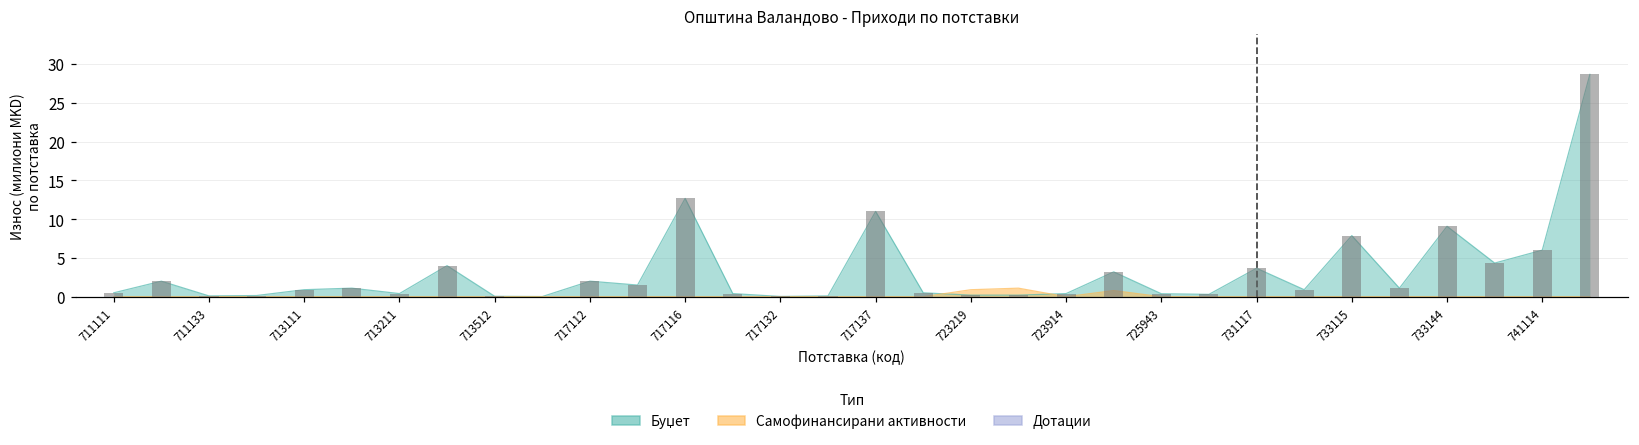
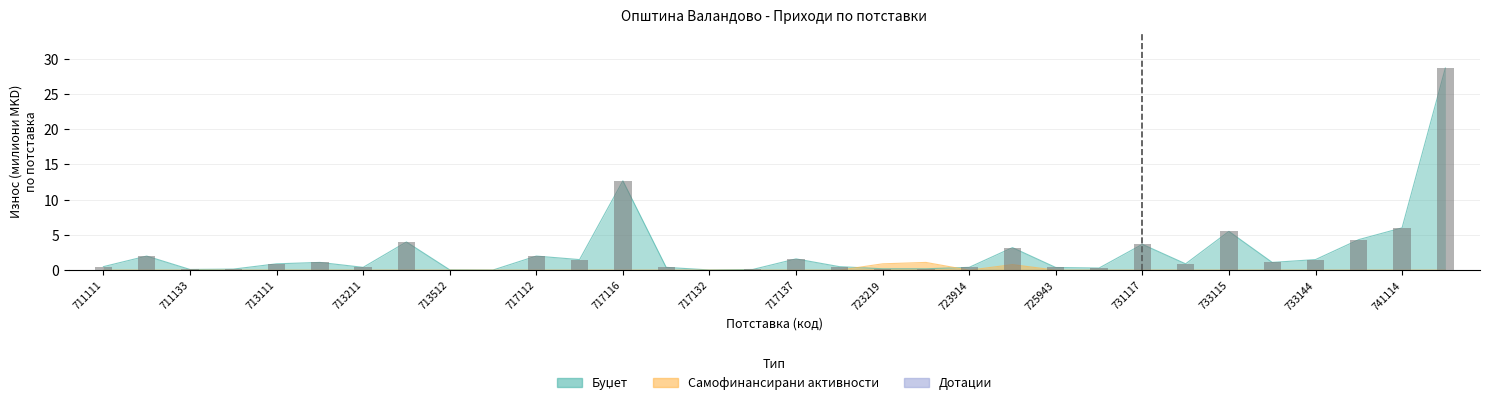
  {
    "Буџет": {
      "711111": 1,
      "713111": 1,
      "713211": 0,
      "717112": 2,
      "717116": 13,
-     "717137": 11,
+     "717137": 2,
      "723914": 0,
      "725943": 0,
      "731117": 4,
-     "733115": 8,
-     "733144": 9,
+     "733115": 6,
+     "733144": 2,
      "741114": 6
    },
    "Самофинансирани активности": {
      "723219": 1
    }
  }
